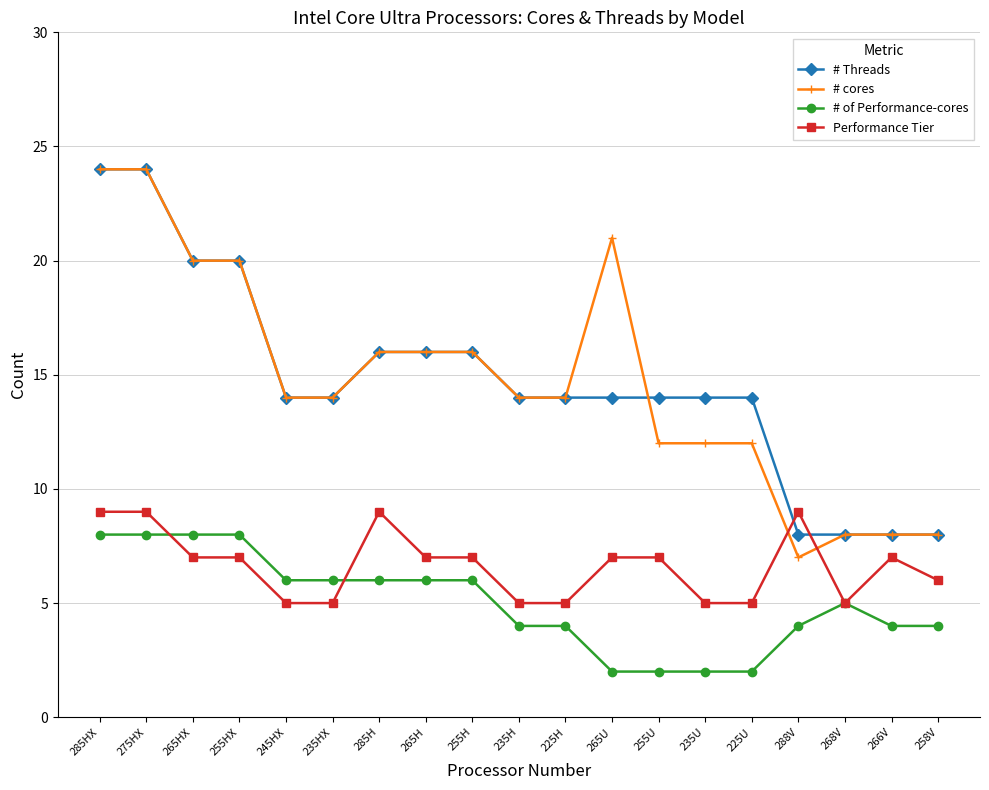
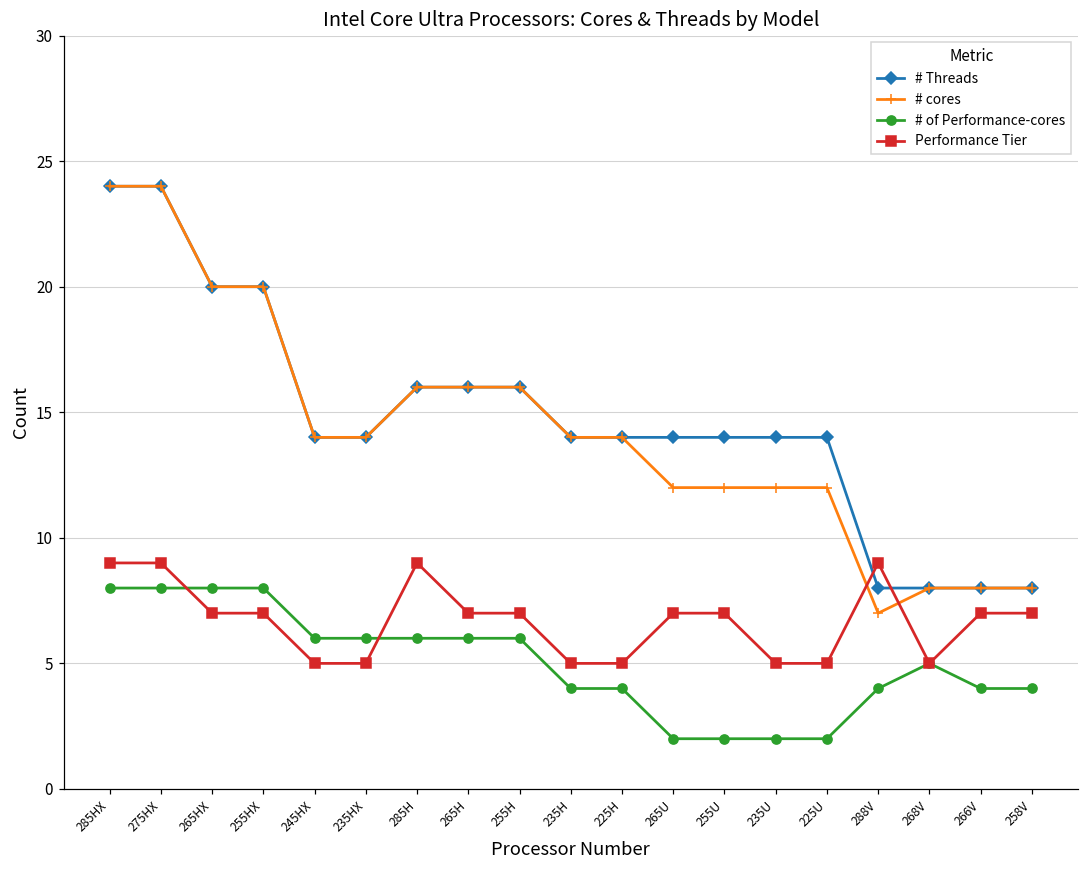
  {
    "# Threads": {
      "265U": 14,
      "255U": 14,
      "235U": 14,
      "225U": 14,
      "288V": 8
    },
    "# cores": {
-     "265U": 21,
+     "265U": 12,
      "255U": 12,
      "235U": 12,
      "225U": 12,
      "288V": 7
    },
    "# of Performance-cores": {
      "285HX": 8,
      "275HX": 8,
      "265HX": 8,
      "255HX": 8,
      "245HX": 6,
      "235HX": 6,
      "285H": 6,
      "265H": 6,
      "255H": 6,
      "235H": 4,
      "225H": 4,
      "265U": 2,
      "255U": 2,
      "235U": 2,
      "225U": 2,
      "288V": 4,
      "266V": 4,
      "258V": 4
    },
    "Performance Tier": {
      "285HX": 9,
      "275HX": 9,
      "265HX": 7,
      "255HX": 7,
      "245HX": 5,
      "235HX": 5,
      "285H": 9,
      "265H": 7,
      "255H": 7,
      "235H": 5,
      "225H": 5,
      "265U": 7,
      "255U": 7,
      "235U": 5,
      "225U": 5,
      "288V": 9,
      "266V": 7,
-     "258V": 6
+     "258V": 7
    }
  }
